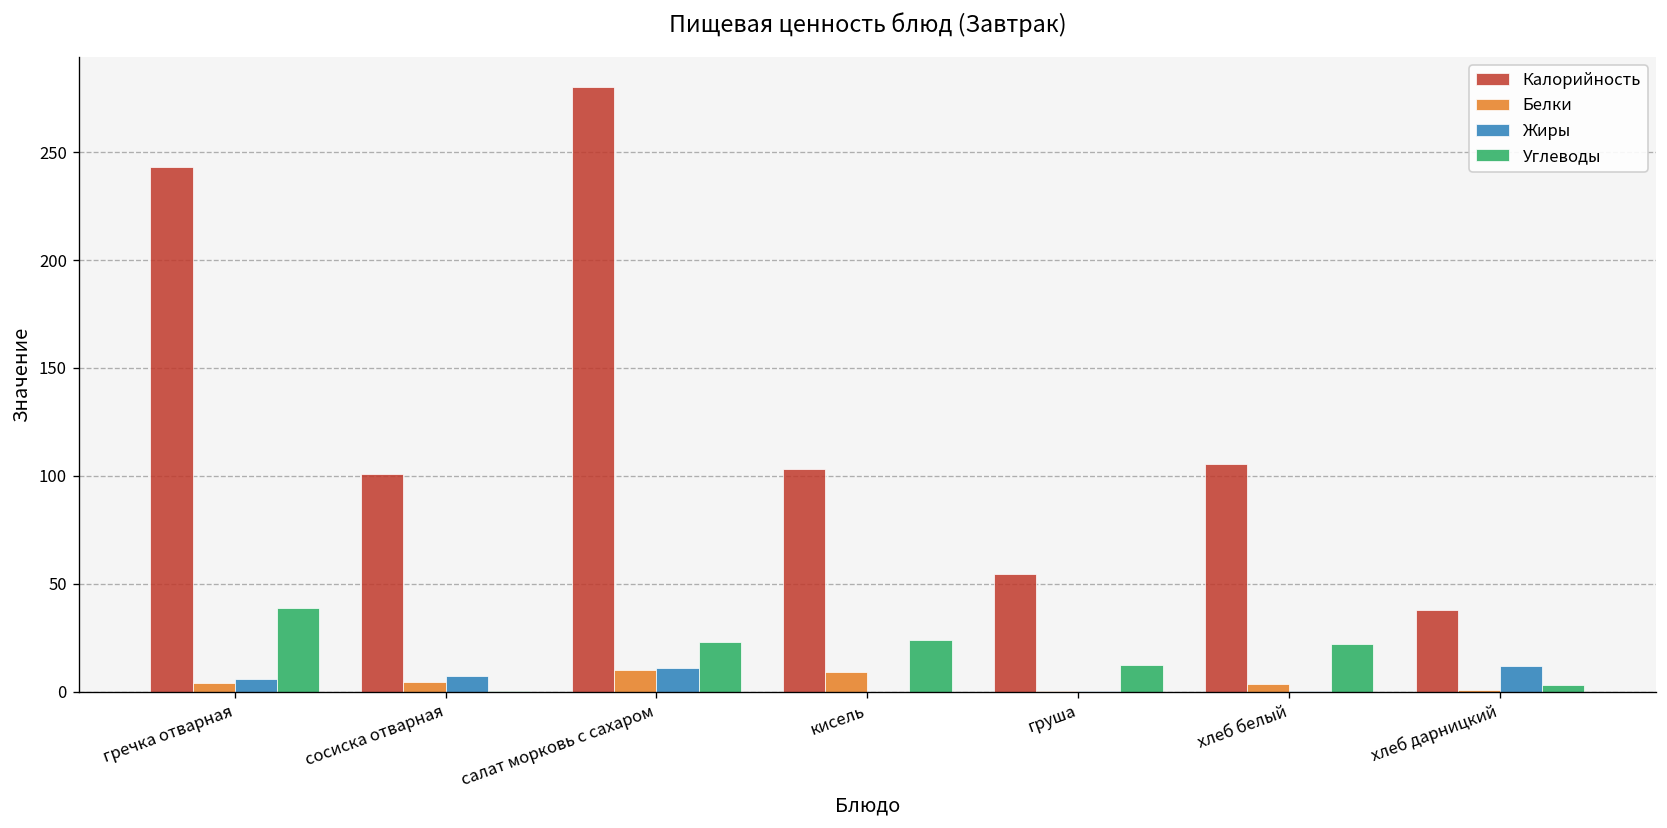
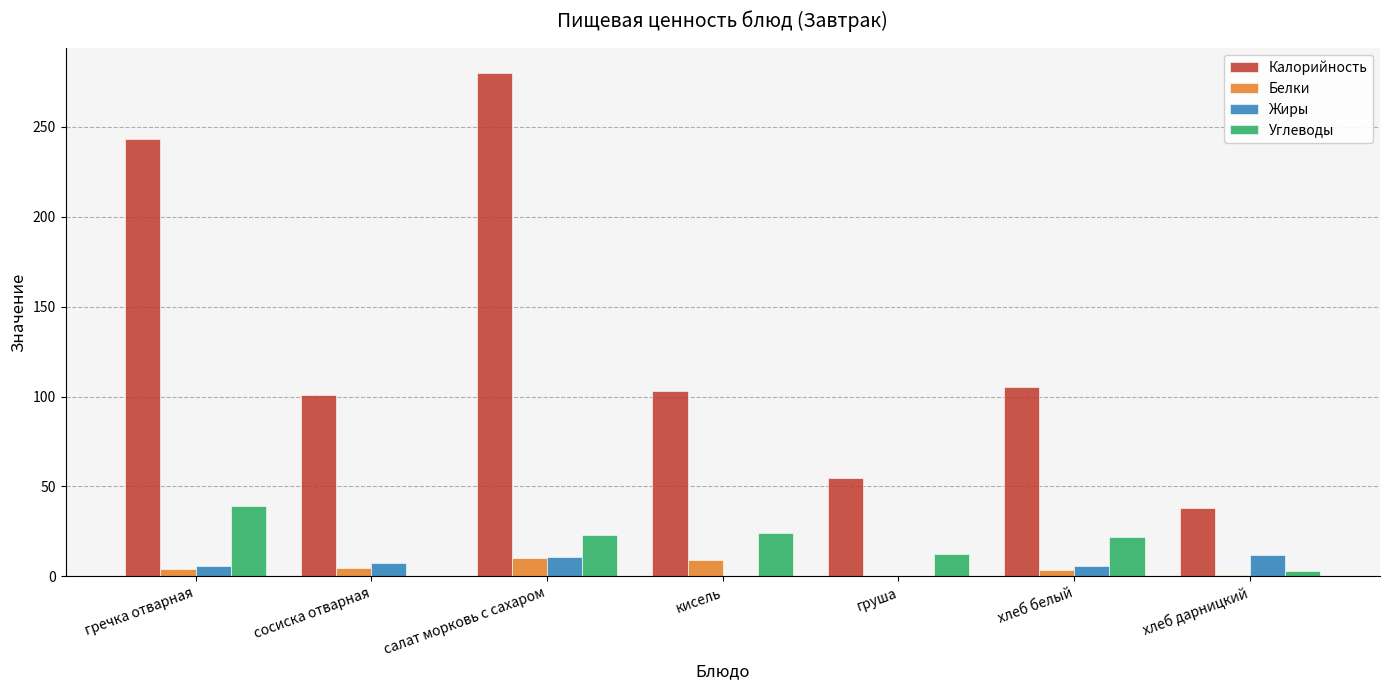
  {
    "Калорийность": {
      "гречка отварная": 243,
      "сосиска отварная": 101,
      "салат морковь с сахаром": 280,
      "кисель": 103,
      "груша": 55,
      "хлеб белый": 106,
      "хлеб дарницкий": 38
    },
    "Белки": {
      "гречка отварная": 4,
      "сосиска отварная": 5,
      "салат морковь с сахаром": 10,
      "кисель": 9,
      "хлеб белый": 3
    },
    "Жиры": {
      "гречка отварная": 6,
      "сосиска отварная": 8,
      "салат морковь с сахаром": 11,
      "кисель": 0,
-     "хлеб белый": 0,
+     "хлеб белый": 6,
      "хлеб дарницкий": 12
    },
    "Углеводы": {
      "гречка отварная": 39,
      "салат морковь с сахаром": 23,
      "кисель": 24,
      "груша": 12,
      "хлеб белый": 22,
      "хлеб дарницкий": 3
    }
  }
